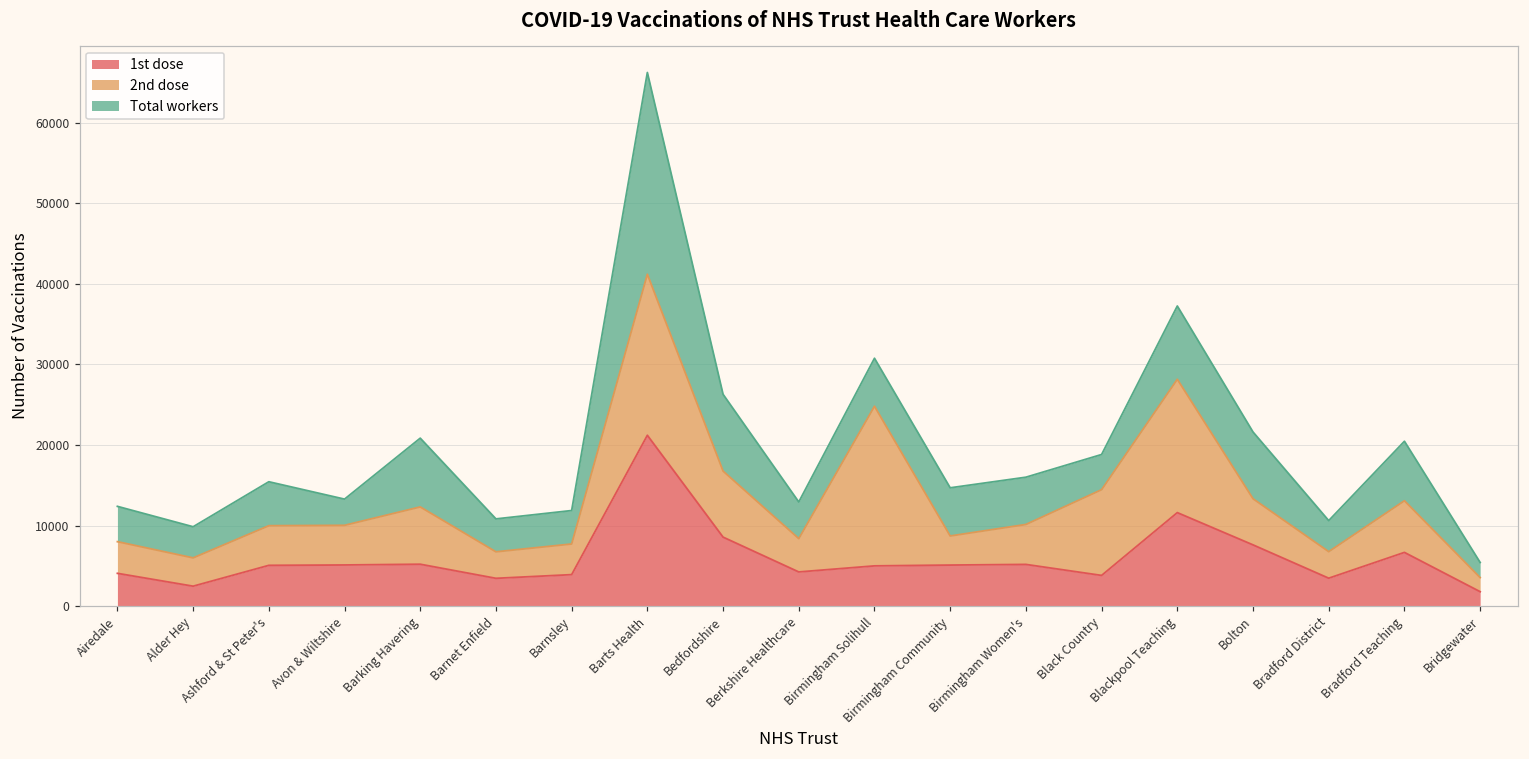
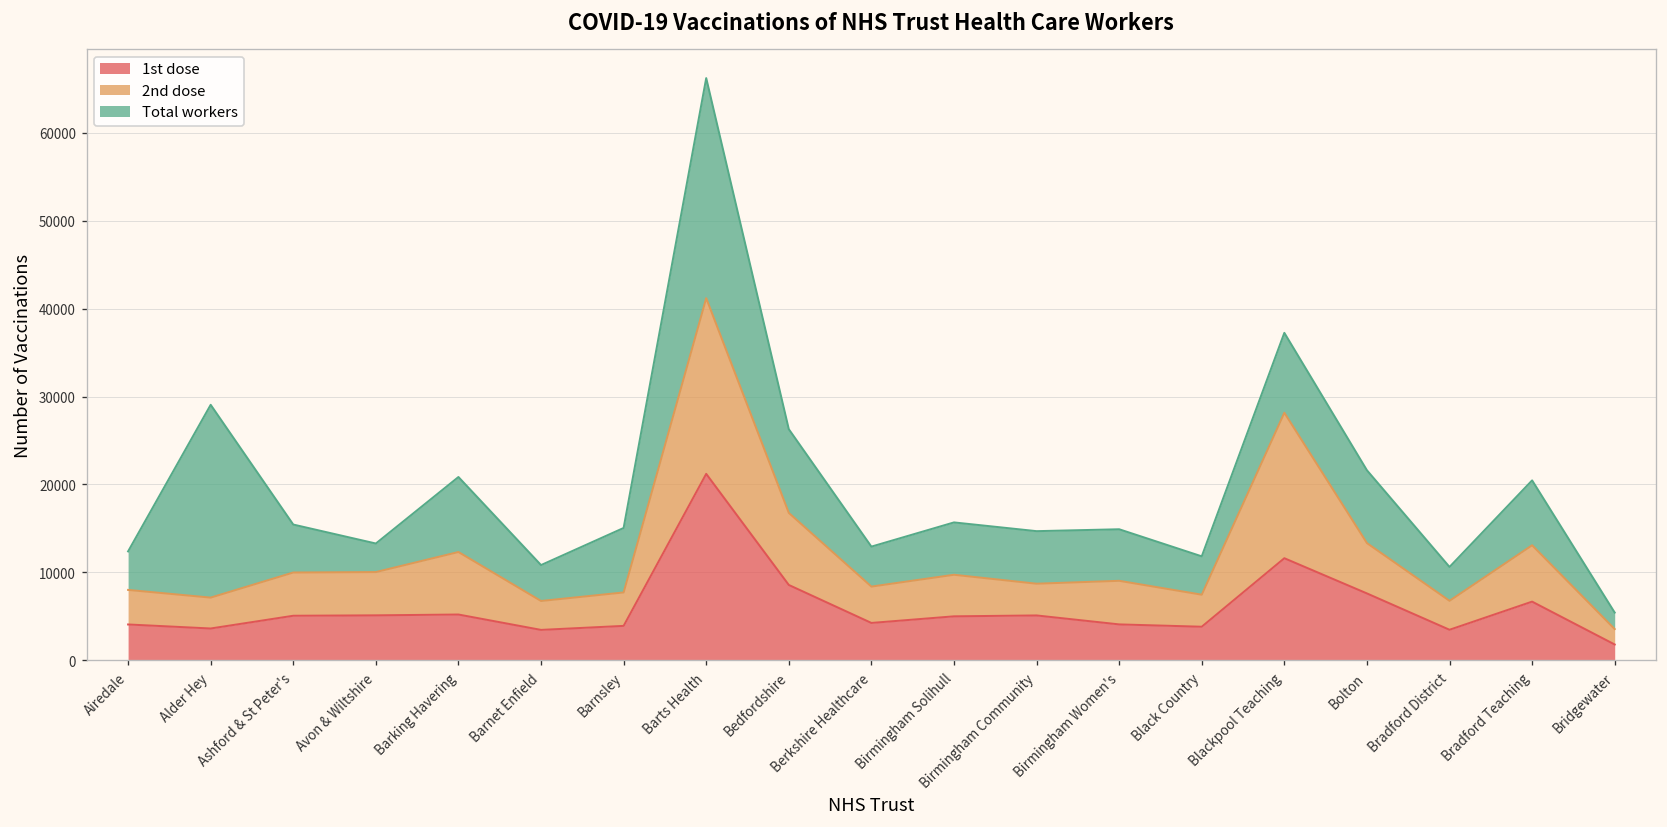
  {
    "1st dose": {
      "Airedale": 4000,
-     "Alder Hey": 2000,
+     "Alder Hey": 4000,
      "Ashford & St Peter's": 5000,
      "Avon & Wiltshire": 5000,
      "Barking Havering": 5000,
      "Barnet Enfield": 3000,
      "Barnsley": 4000,
      "Barts Health": 21000,
      "Bedfordshire": 9000,
      "Berkshire Healthcare": 4000,
      "Birmingham Solihull": 5000,
      "Birmingham Community": 5000,
-     "Birmingham Women's": 5000,
+     "Birmingham Women's": 4000,
      "Black Country": 4000,
      "Blackpool Teaching": 12000,
      "Bolton": 8000,
      "Bradford District": 3000,
      "Bradford Teaching": 7000,
      "Bridgewater": 2000
    },
    "2nd dose": {
      "Airedale": 4000,
      "Alder Hey": 4000,
      "Ashford & St Peter's": 5000,
      "Avon & Wiltshire": 5000,
      "Barking Havering": 7000,
      "Barnet Enfield": 3000,
      "Barnsley": 4000,
      "Barts Health": 20000,
      "Bedfordshire": 8000,
      "Berkshire Healthcare": 4000,
-     "Birmingham Solihull": 20000,
+     "Birmingham Solihull": 5000,
      "Birmingham Community": 4000,
      "Birmingham Women's": 5000,
-     "Black Country": 11000,
+     "Black Country": 4000,
      "Blackpool Teaching": 17000,
      "Bolton": 6000,
      "Bradford District": 3000,
      "Bradford Teaching": 6000,
      "Bridgewater": 2000
    },
    "Total workers": {
      "Airedale": 4000,
-     "Alder Hey": 4000,
+     "Alder Hey": 22000,
      "Ashford & St Peter's": 5000,
      "Avon & Wiltshire": 3000,
      "Barking Havering": 9000,
      "Barnet Enfield": 4000,
-     "Barnsley": 4000,
+     "Barnsley": 7000,
      "Barts Health": 25000,
      "Bedfordshire": 10000,
      "Berkshire Healthcare": 5000,
      "Birmingham Solihull": 6000,
      "Birmingham Community": 6000,
      "Birmingham Women's": 6000,
      "Black Country": 4000,
      "Blackpool Teaching": 9000,
      "Bolton": 8000,
      "Bradford District": 4000,
      "Bradford Teaching": 7000,
      "Bridgewater": 2000
    }
  }
